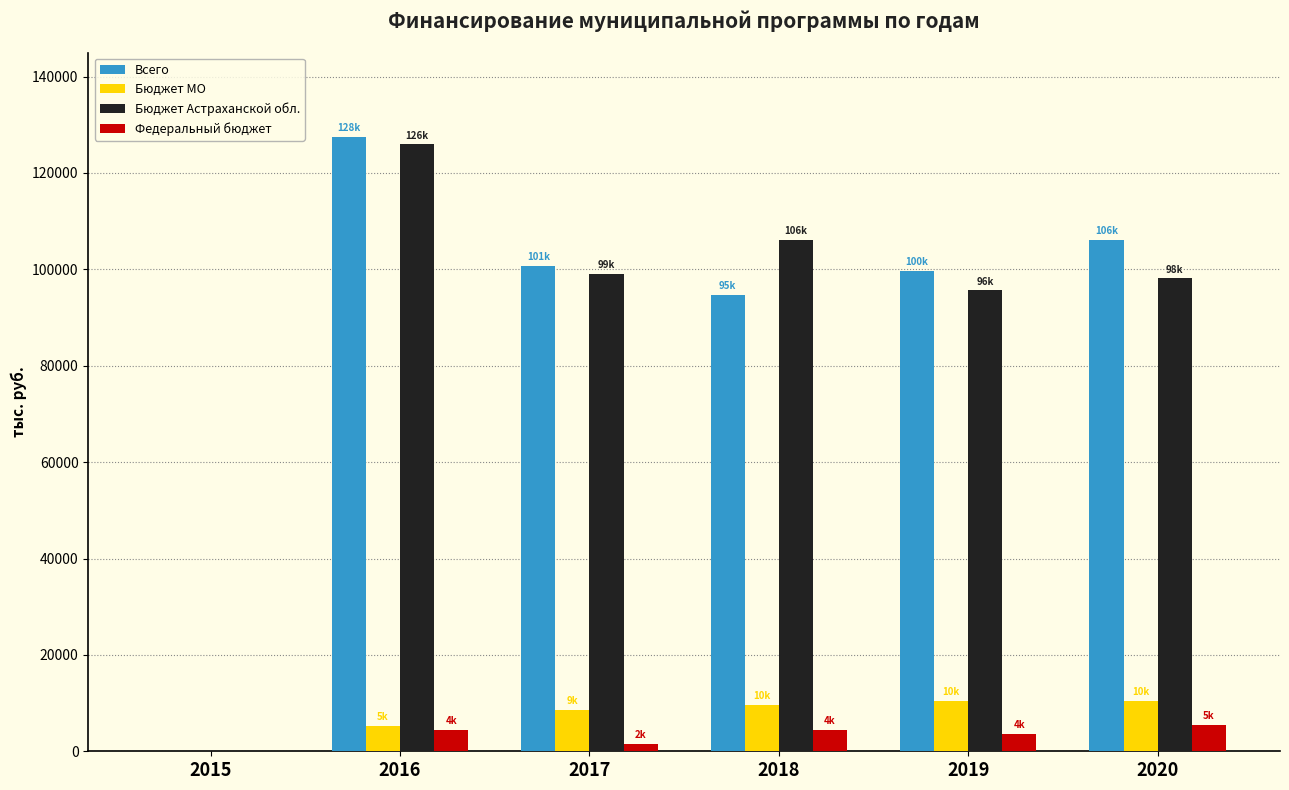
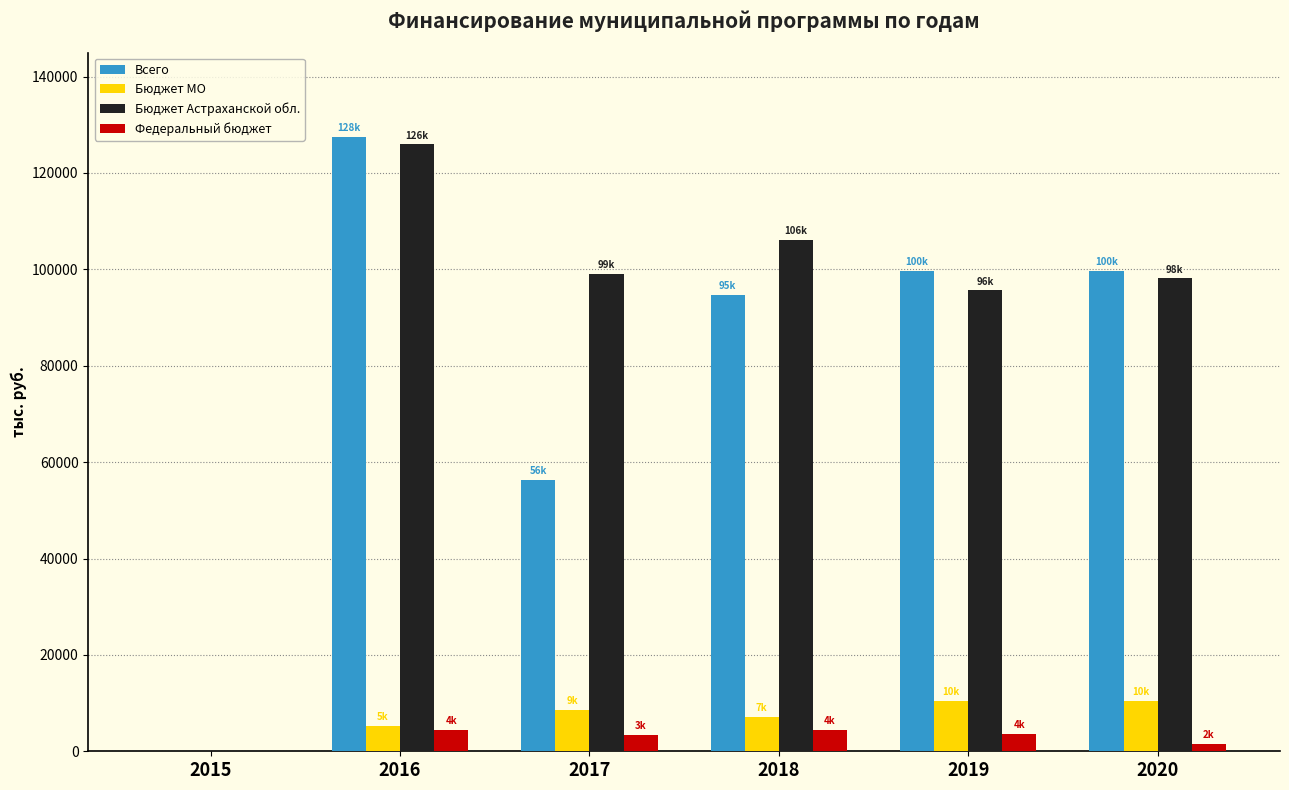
  {
    "Всего": {
      "2016": "128k",
-     "2017": "101k",
+     "2017": "56k",
      "2018": "95k",
      "2019": "100k",
-     "2020": "106k"
+     "2020": "100k"
    },
    "Бюджет МО": {
      "2016": "5k",
      "2017": "9k",
-     "2018": "10k",
+     "2018": "7k",
      "2019": "10k",
      "2020": "10k"
    },
    "Бюджет Астраханской обл.": {
      "2016": "126k",
      "2017": "99k",
      "2018": "106k",
      "2019": "96k",
      "2020": "98k"
    },
    "Федеральный бюджет": {
      "2016": "4k",
-     "2017": "2k",
+     "2017": "3k",
      "2018": "4k",
      "2019": "4k",
-     "2020": "5k"
+     "2020": "2k"
    }
  }
